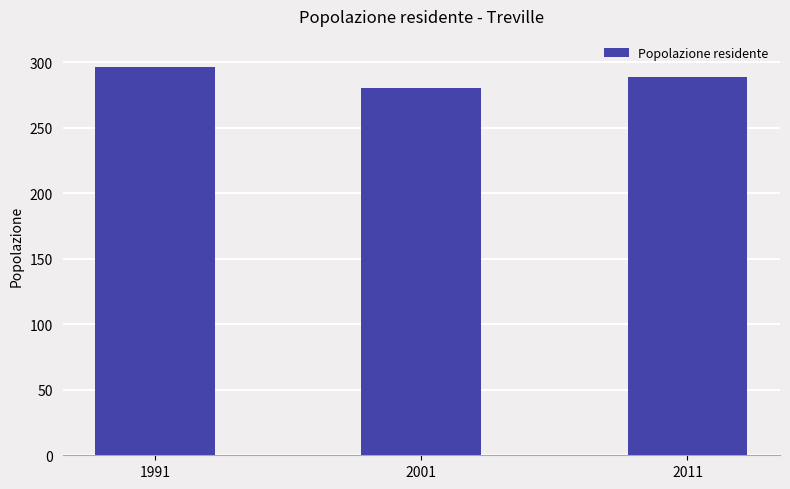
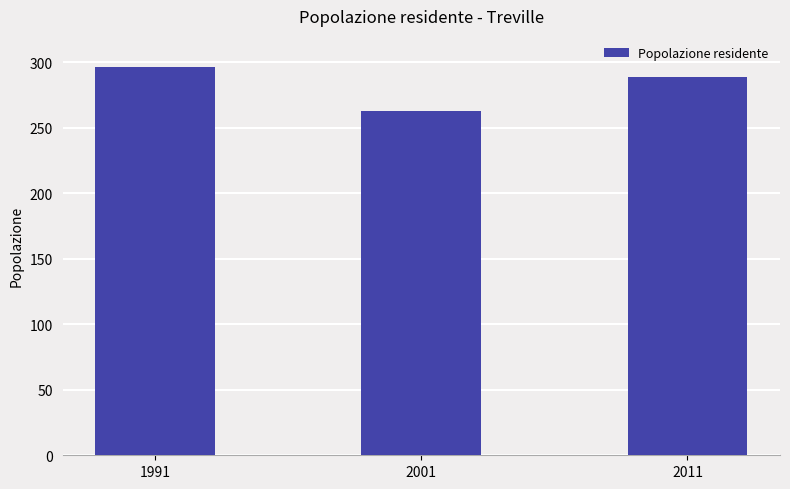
  {
    "1991": 296,
-   "2001": 280,
+   "2001": 263,
    "2011": 289
  }
